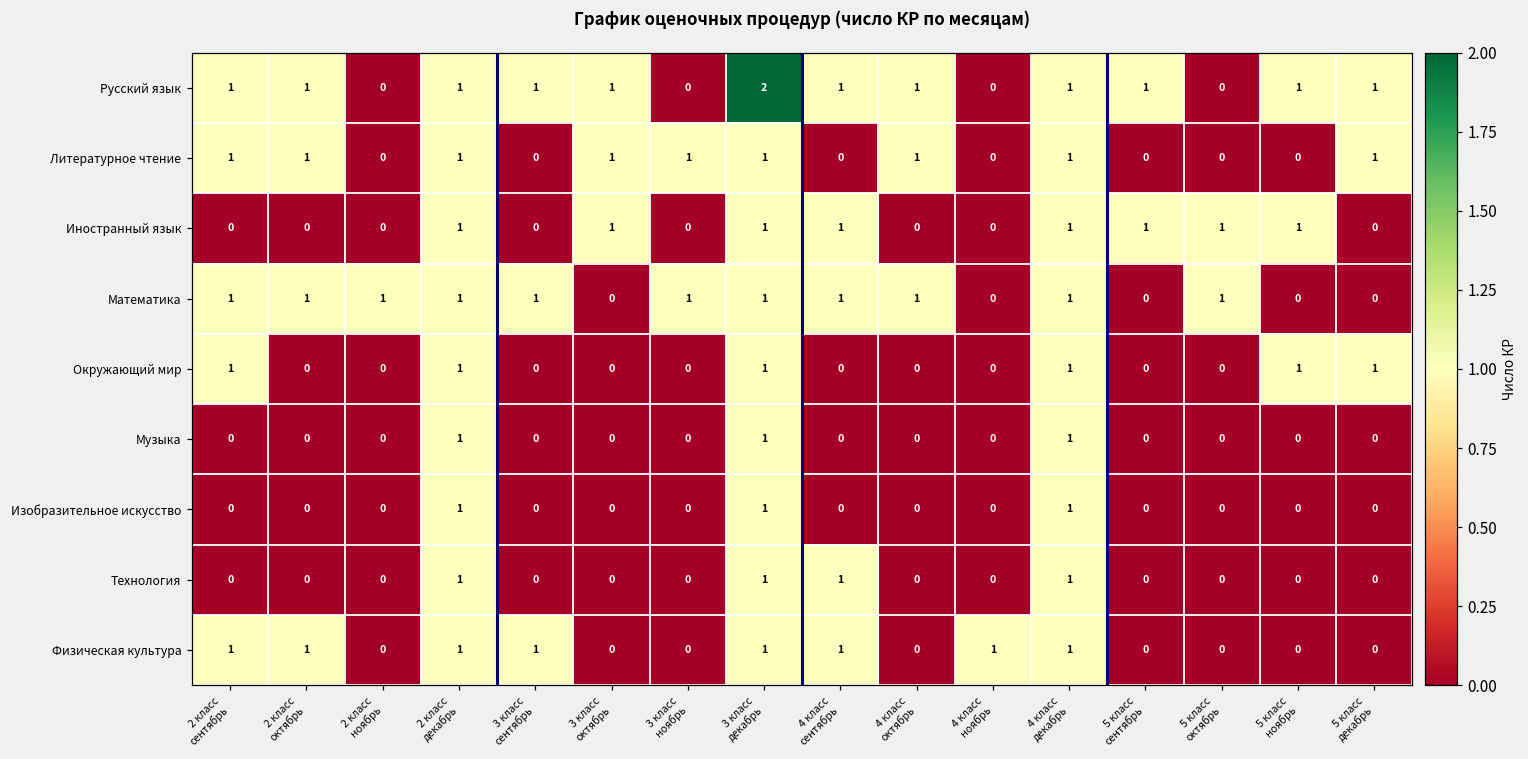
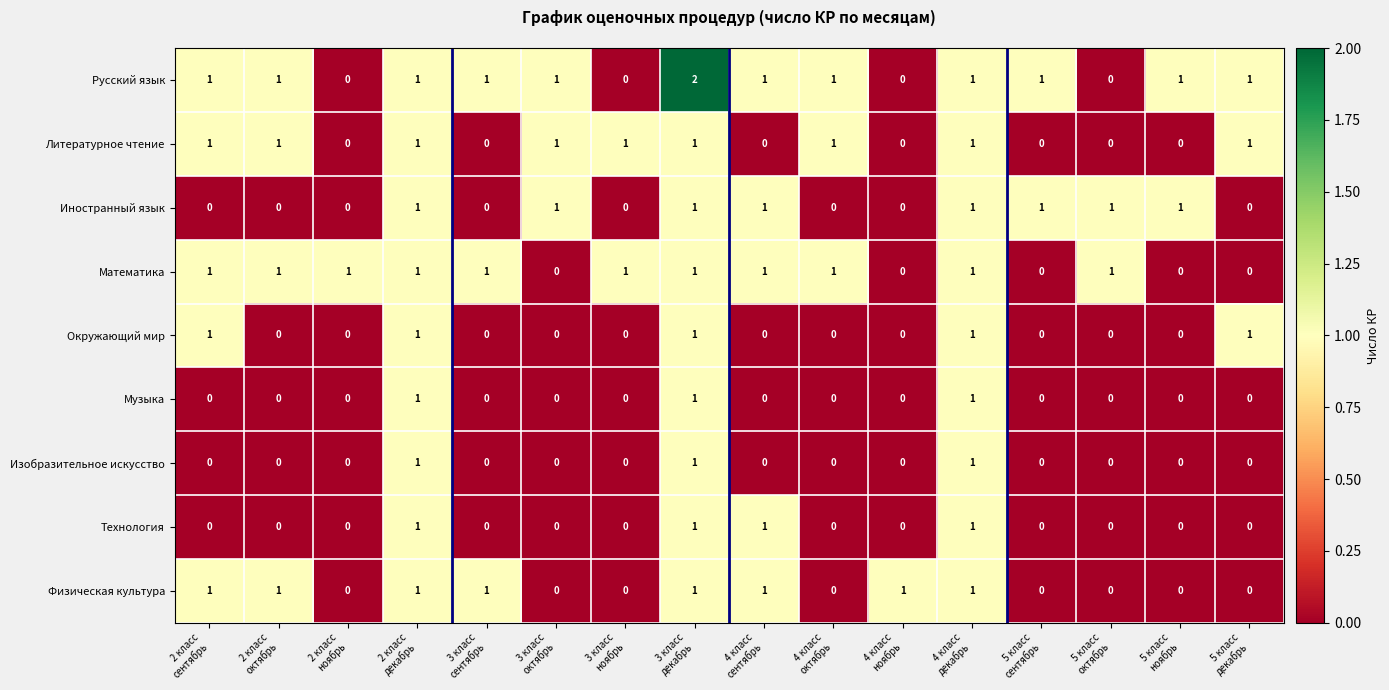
  {
    "Русский язык": {
      "2 класс сентябрь": 1,
      "2 класс октябрь": 1,
      "2 класс ноябрь": 0,
      "2 класс декабрь": 1,
      "3 класс сентябрь": 1,
      "3 класс октябрь": 1,
      "3 класс ноябрь": 0,
      "3 класс декабрь": 2,
      "4 класс сентябрь": 1,
      "4 класс октябрь": 1,
      "4 класс ноябрь": 0,
      "4 класс декабрь": 1,
      "5 класс сентябрь": 1,
      "5 класс октябрь": 0,
      "5 класс ноябрь": 1,
      "5 класс декабрь": 1
    },
    "Литературное чтение": {
      "2 класс сентябрь": 1,
      "2 класс октябрь": 1,
      "2 класс ноябрь": 0,
      "2 класс декабрь": 1,
      "3 класс сентябрь": 0,
      "3 класс октябрь": 1,
      "3 класс ноябрь": 1,
      "3 класс декабрь": 1,
      "4 класс сентябрь": 0,
      "4 класс октябрь": 1,
      "4 класс ноябрь": 0,
      "4 класс декабрь": 1,
      "5 класс сентябрь": 0,
      "5 класс октябрь": 0,
      "5 класс ноябрь": 0,
      "5 класс декабрь": 1
    },
    "Иностранный язык": {
      "2 класс сентябрь": 0,
      "2 класс октябрь": 0,
      "2 класс ноябрь": 0,
      "2 класс декабрь": 1,
      "3 класс сентябрь": 0,
      "3 класс октябрь": 1,
      "3 класс ноябрь": 0,
      "3 класс декабрь": 1,
      "4 класс сентябрь": 1,
      "4 класс октябрь": 0,
      "4 класс ноябрь": 0,
      "4 класс декабрь": 1,
      "5 класс сентябрь": 1,
      "5 класс октябрь": 1,
      "5 класс ноябрь": 1,
      "5 класс декабрь": 0
    },
    "Математика": {
      "2 класс сентябрь": 1,
      "2 класс октябрь": 1,
      "2 класс ноябрь": 1,
      "2 класс декабрь": 1,
      "3 класс сентябрь": 1,
      "3 класс октябрь": 0,
      "3 класс ноябрь": 1,
      "3 класс декабрь": 1,
      "4 класс сентябрь": 1,
      "4 класс октябрь": 1,
      "4 класс ноябрь": 0,
      "4 класс декабрь": 1,
      "5 класс сентябрь": 0,
      "5 класс октябрь": 1,
      "5 класс ноябрь": 0,
      "5 класс декабрь": 0
    },
    "Окружающий мир": {
      "2 класс сентябрь": 1,
      "2 класс октябрь": 0,
      "2 класс ноябрь": 0,
      "2 класс декабрь": 1,
      "3 класс сентябрь": 0,
      "3 класс октябрь": 0,
      "3 класс ноябрь": 0,
      "3 класс декабрь": 1,
      "4 класс сентябрь": 0,
      "4 класс октябрь": 0,
      "4 класс ноябрь": 0,
      "4 класс декабрь": 1,
      "5 класс сентябрь": 0,
      "5 класс октябрь": 0,
-     "5 класс ноябрь": 1,
+     "5 класс ноябрь": 0,
      "5 класс декабрь": 1
    },
    "Музыка": {
      "2 класс сентябрь": 0,
      "2 класс октябрь": 0,
      "2 класс ноябрь": 0,
      "2 класс декабрь": 1,
      "3 класс сентябрь": 0,
      "3 класс октябрь": 0,
      "3 класс ноябрь": 0,
      "3 класс декабрь": 1,
      "4 класс сентябрь": 0,
      "4 класс октябрь": 0,
      "4 класс ноябрь": 0,
      "4 класс декабрь": 1,
      "5 класс сентябрь": 0,
      "5 класс октябрь": 0,
      "5 класс ноябрь": 0,
      "5 класс декабрь": 0
    },
    "Изобразительное искусство": {
      "2 класс сентябрь": 0,
      "2 класс октябрь": 0,
      "2 класс ноябрь": 0,
      "2 класс декабрь": 1,
      "3 класс сентябрь": 0,
      "3 класс октябрь": 0,
      "3 класс ноябрь": 0,
      "3 класс декабрь": 1,
      "4 класс сентябрь": 0,
      "4 класс октябрь": 0,
      "4 класс ноябрь": 0,
      "4 класс декабрь": 1,
      "5 класс сентябрь": 0,
      "5 класс октябрь": 0,
      "5 класс ноябрь": 0,
      "5 класс декабрь": 0
    },
    "Технология": {
      "2 класс сентябрь": 0,
      "2 класс октябрь": 0,
      "2 класс ноябрь": 0,
      "2 класс декабрь": 1,
      "3 класс сентябрь": 0,
      "3 класс октябрь": 0,
      "3 класс ноябрь": 0,
      "3 класс декабрь": 1,
      "4 класс сентябрь": 1,
      "4 класс октябрь": 0,
      "4 класс ноябрь": 0,
      "4 класс декабрь": 1,
      "5 класс сентябрь": 0,
      "5 класс октябрь": 0,
      "5 класс ноябрь": 0,
      "5 класс декабрь": 0
    },
    "Физическая культура": {
      "2 класс сентябрь": 1,
      "2 класс октябрь": 1,
      "2 класс ноябрь": 0,
      "2 класс декабрь": 1,
      "3 класс сентябрь": 1,
      "3 класс октябрь": 0,
      "3 класс ноябрь": 0,
      "3 класс декабрь": 1,
      "4 класс сентябрь": 1,
      "4 класс октябрь": 0,
      "4 класс ноябрь": 1,
      "4 класс декабрь": 1,
      "5 класс сентябрь": 0,
      "5 класс октябрь": 0,
      "5 класс ноябрь": 0,
      "5 класс декабрь": 0
    }
  }
